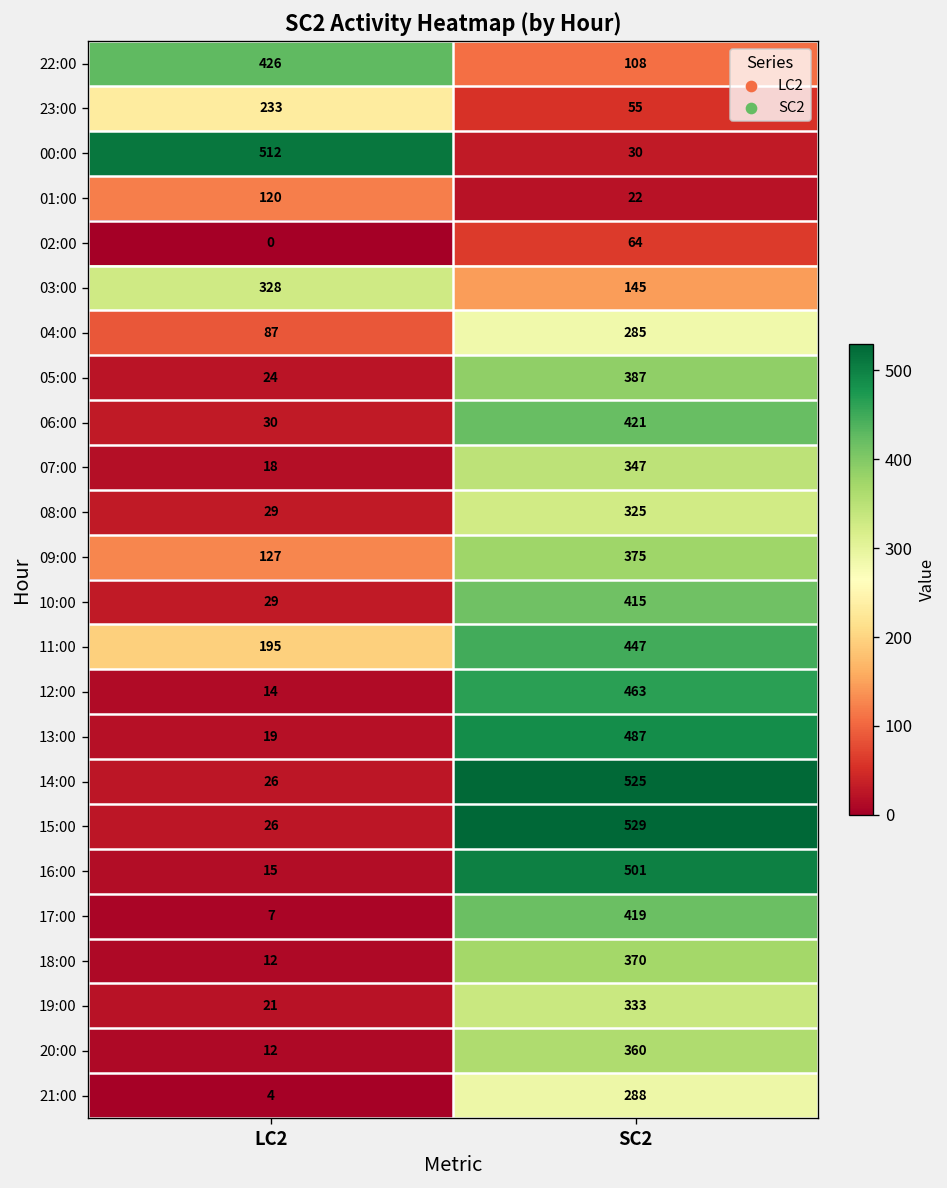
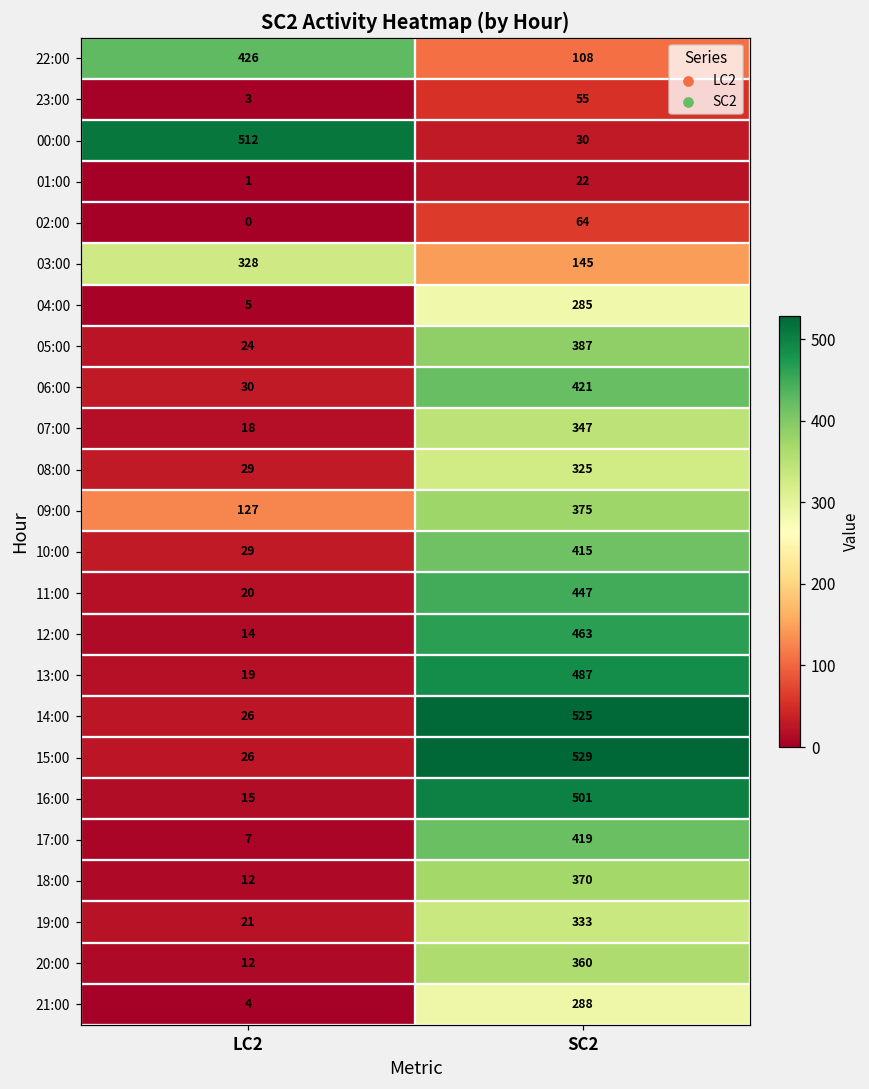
  {
    "22:00": {
      "LC2": 426,
      "SC2": 108
    },
    "23:00": {
-     "LC2": 233,
+     "LC2": 3,
      "SC2": 55
    },
    "00:00": {
      "LC2": 512,
      "SC2": 30
    },
    "01:00": {
-     "LC2": 120,
+     "LC2": 1,
      "SC2": 22
    },
    "02:00": {
      "LC2": 0,
      "SC2": 64
    },
    "03:00": {
      "LC2": 328,
      "SC2": 145
    },
    "04:00": {
-     "LC2": 87,
+     "LC2": 5,
      "SC2": 285
    },
    "05:00": {
      "LC2": 24,
      "SC2": 387
    },
    "06:00": {
      "LC2": 30,
      "SC2": 421
    },
    "07:00": {
      "LC2": 18,
      "SC2": 347
    },
    "08:00": {
      "LC2": 29,
      "SC2": 325
    },
    "09:00": {
      "LC2": 127,
      "SC2": 375
    },
    "10:00": {
      "LC2": 29,
      "SC2": 415
    },
    "11:00": {
-     "LC2": 195,
+     "LC2": 20,
      "SC2": 447
    },
    "12:00": {
      "LC2": 14,
      "SC2": 463
    },
    "13:00": {
      "LC2": 19,
      "SC2": 487
    },
    "14:00": {
      "LC2": 26,
      "SC2": 525
    },
    "15:00": {
      "LC2": 26,
      "SC2": 529
    },
    "16:00": {
      "LC2": 15,
      "SC2": 501
    },
    "17:00": {
      "LC2": 7,
      "SC2": 419
    },
    "18:00": {
      "LC2": 12,
      "SC2": 370
    },
    "19:00": {
      "LC2": 21,
      "SC2": 333
    },
    "20:00": {
      "LC2": 12,
      "SC2": 360
    },
    "21:00": {
      "LC2": 4,
      "SC2": 288
    }
  }
